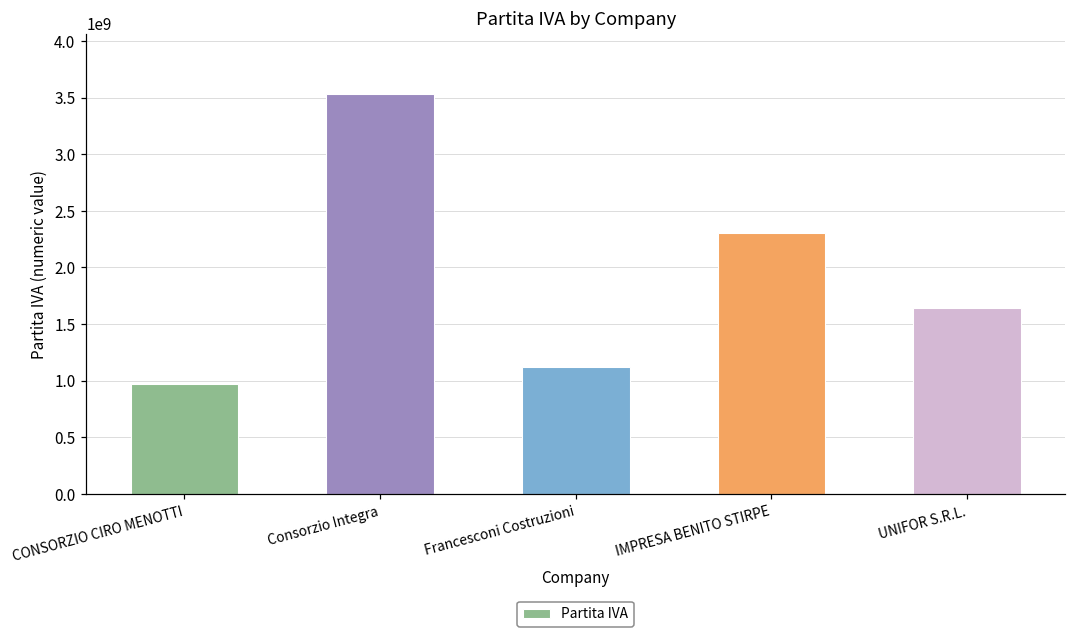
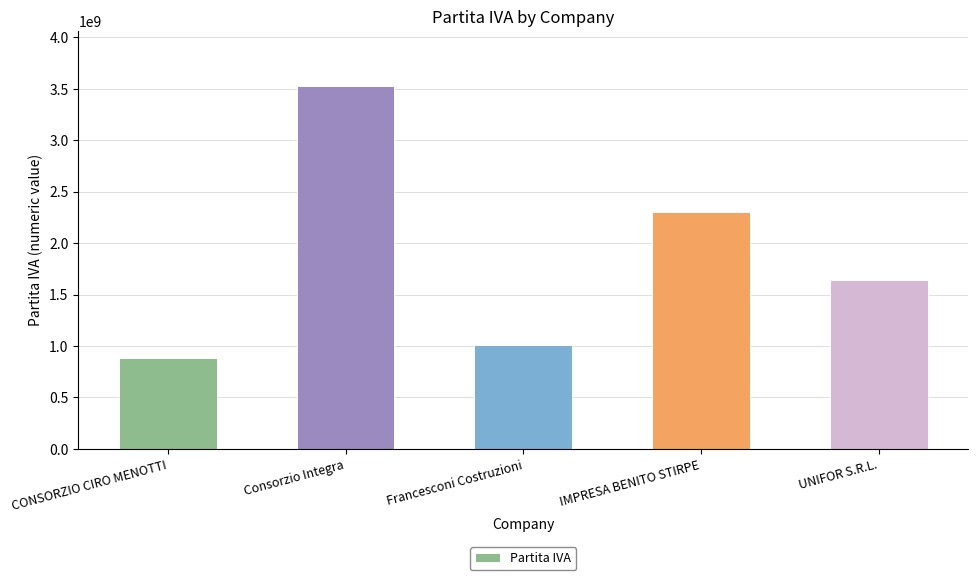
  {
-   "CONSORZIO CIRO MENOTTI": 970000000,
+   "CONSORZIO CIRO MENOTTI": 890000000,
    "Consorzio Integra": 3530000000,
-   "Francesconi Costruzioni": 1120000000,
+   "Francesconi Costruzioni": 1010000000,
    "IMPRESA BENITO STIRPE": 2300000000,
    "UNIFOR S.R.L.": 1640000000
  }
